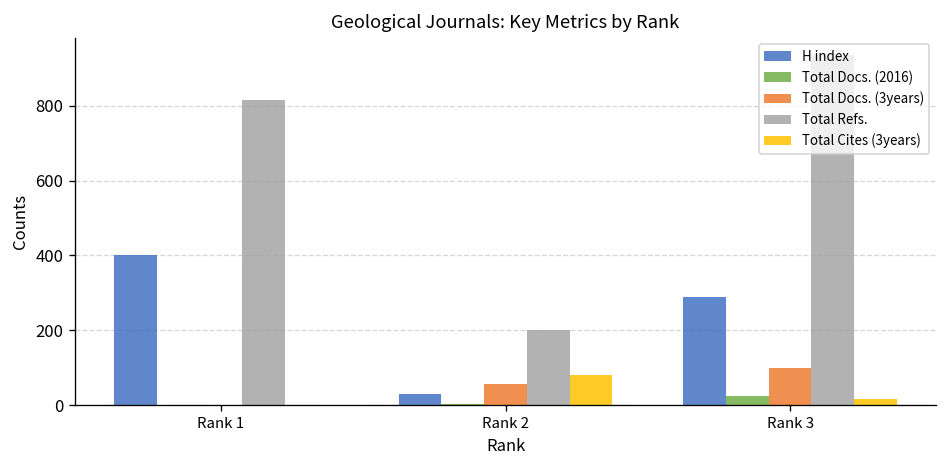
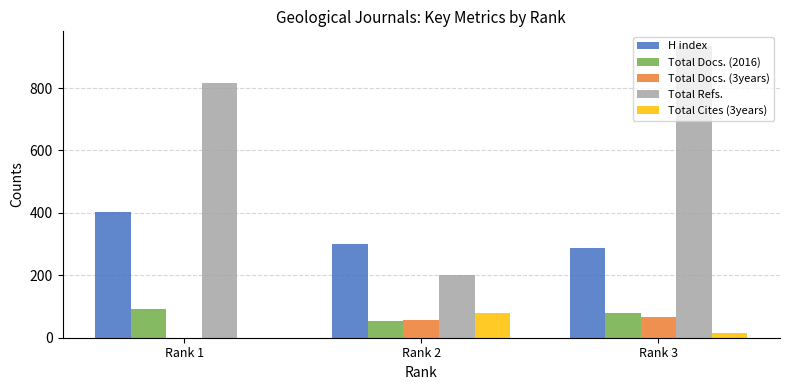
  {
    "H index": {
      "Rank 1": 400,
-     "Rank 2": 30,
+     "Rank 2": 300,
      "Rank 3": 290
    },
    "Total Docs. (2016)": {
-     "Rank 1": 0,
-     "Rank 2": 0,
-     "Rank 3": 30
+     "Rank 1": 90,
+     "Rank 2": 60,
+     "Rank 3": 80
    },
    "Total Docs. (3years)": {
      "Rank 1": 0,
      "Rank 2": 60,
-     "Rank 3": 100
+     "Rank 3": 70
    },
    "Total Refs.": {
      "Rank 1": 820,
      "Rank 2": 200
    },
    "Total Cites (3years)": {
      "Rank 1": 0,
      "Rank 2": 80,
      "Rank 3": 20
    }
  }
